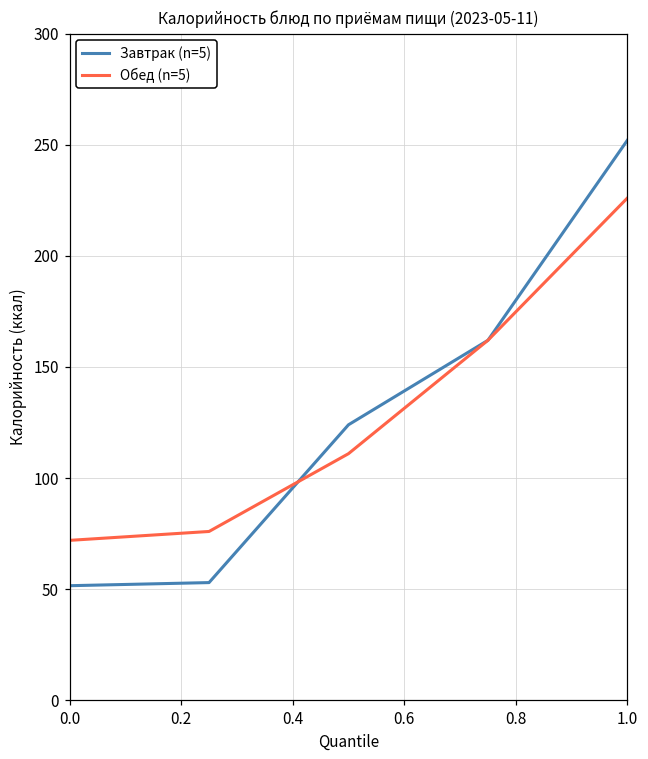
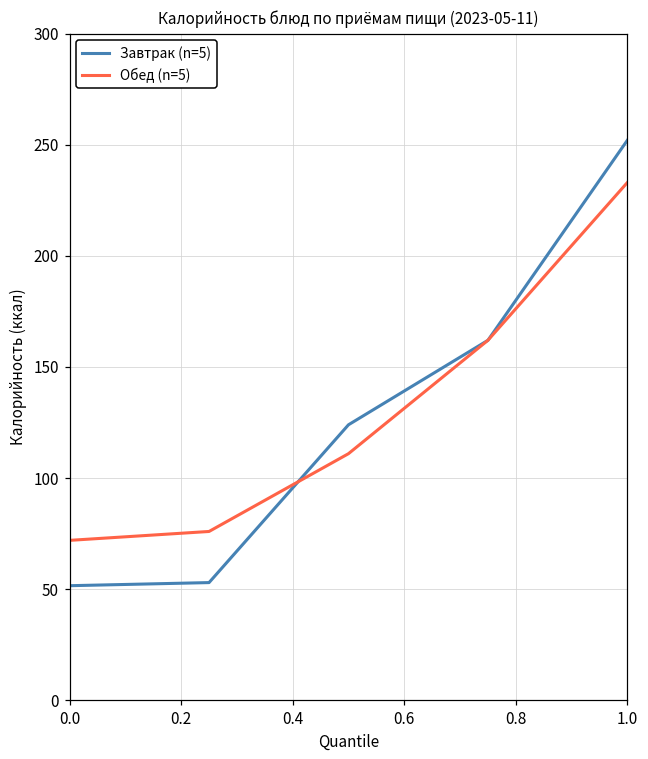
  {
    "Завтрак (n=5)": {
      "0.0": 52,
      "1.0": 252
    },
    "Обед (n=5)": {
      "0.0": 72,
-     "1.0": 226
+     "1.0": 233
    }
  }
